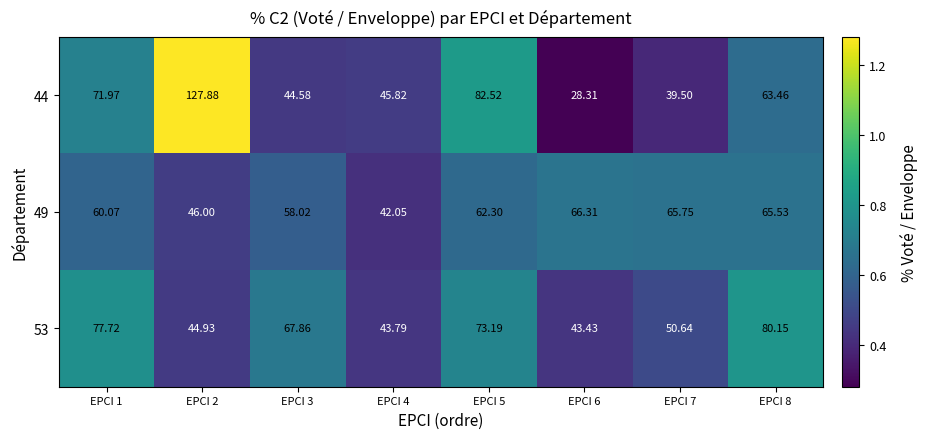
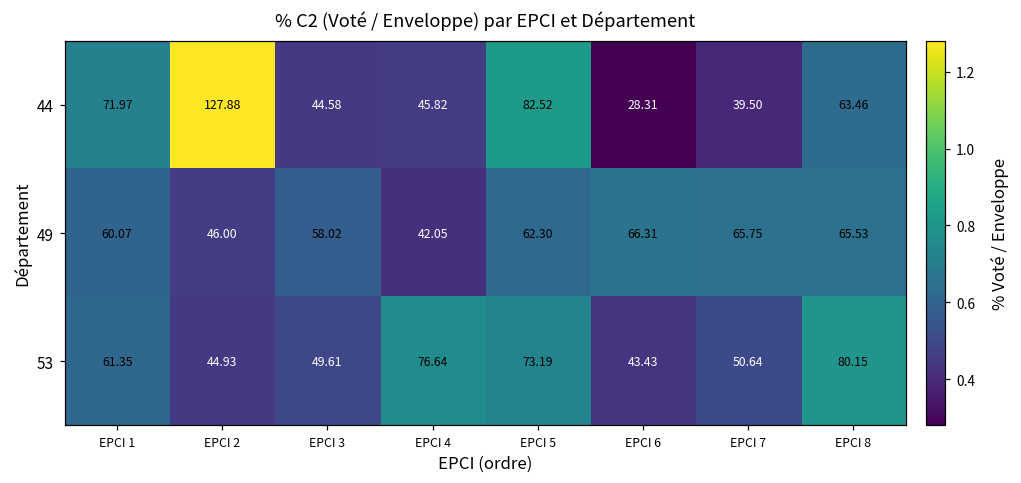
  {
    "44": {
      "EPCI 1": 71.97,
      "EPCI 2": 127.88,
      "EPCI 3": 44.58,
      "EPCI 4": 45.82,
      "EPCI 5": 82.52,
      "EPCI 6": 28.31,
      "EPCI 7": 39.50,
      "EPCI 8": 63.46
    },
    "49": {
      "EPCI 1": 60.07,
      "EPCI 2": 46.00,
      "EPCI 3": 58.02,
      "EPCI 4": 42.05,
      "EPCI 5": 62.30,
      "EPCI 6": 66.31,
      "EPCI 7": 65.75,
      "EPCI 8": 65.53
    },
    "53": {
-     "EPCI 1": 77.72,
+     "EPCI 1": 61.35,
      "EPCI 2": 44.93,
-     "EPCI 3": 67.86,
-     "EPCI 4": 43.79,
+     "EPCI 3": 49.61,
+     "EPCI 4": 76.64,
      "EPCI 5": 73.19,
      "EPCI 6": 43.43,
      "EPCI 7": 50.64,
      "EPCI 8": 80.15
    }
  }
